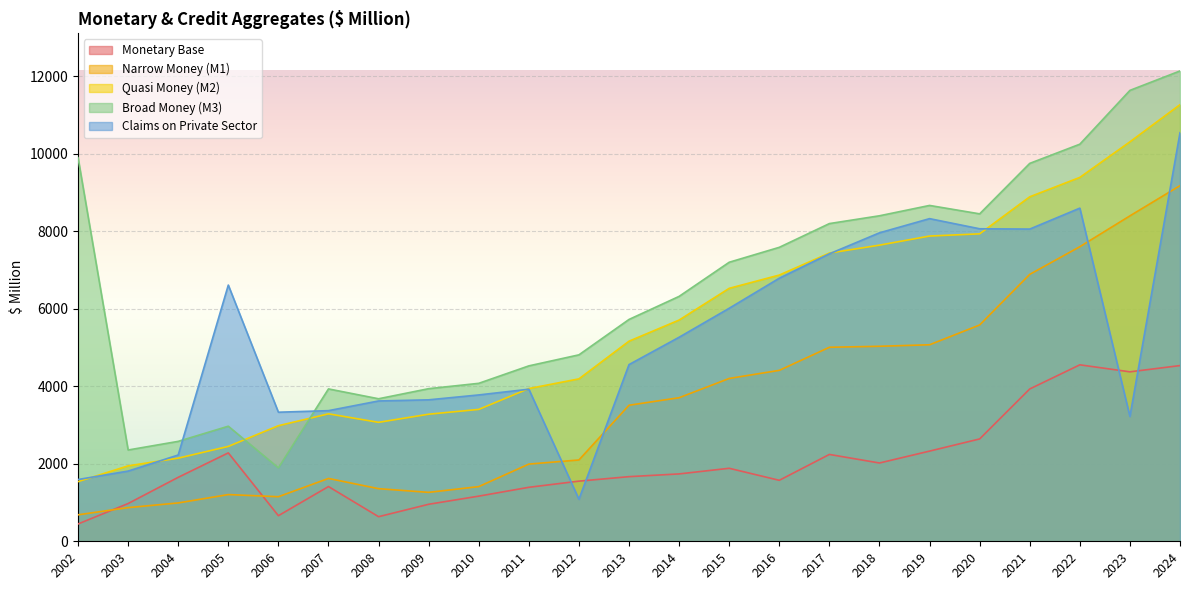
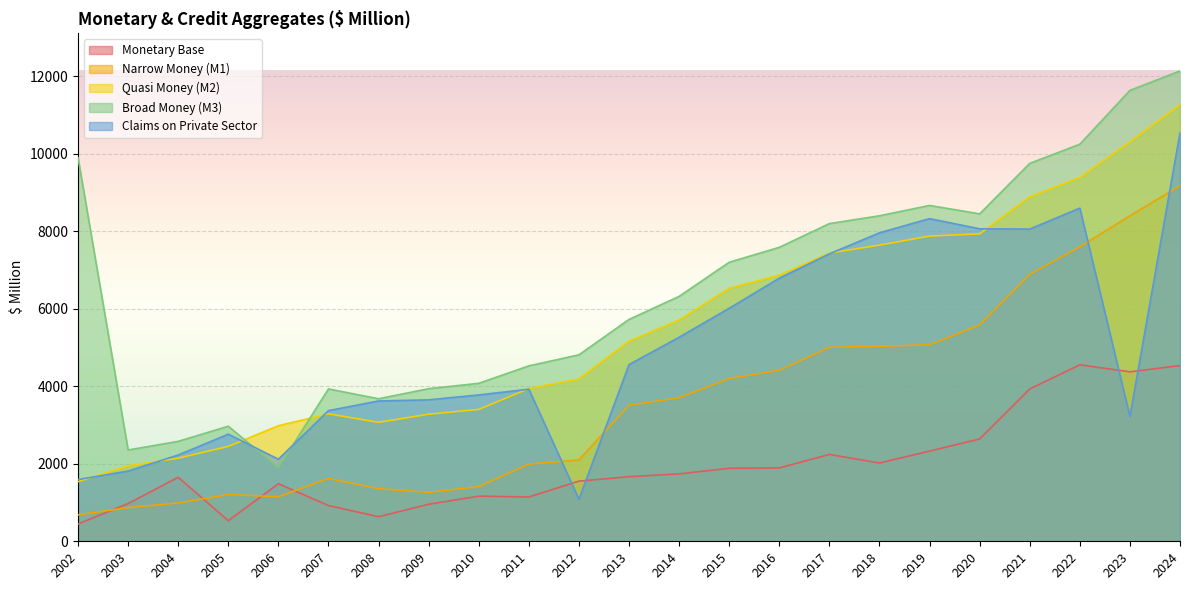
  {
    "Monetary Base": {
      "2002": 400,
      "2003": 1000,
      "2004": 1700,
-     "2005": 2300,
-     "2006": 700,
-     "2007": 1400,
+     "2005": 500,
+     "2006": 1500,
+     "2007": 900,
      "2008": 600,
      "2009": 1000,
      "2010": 1200,
-     "2011": 1400,
+     "2011": 1100,
      "2012": 1600,
      "2013": 1700,
      "2014": 1700,
      "2015": 1900,
-     "2016": 1600,
+     "2016": 1900,
      "2017": 2200,
      "2018": 2000,
      "2019": 2300,
      "2020": 2600,
      "2021": 3900,
      "2022": 4600,
      "2023": 4400,
      "2024": 4500
    },
    "Broad Money (M3)": {
      "2002": 9900,
      "2003": 2400,
      "2004": 2600,
      "2005": 3000,
      "2006": 1900,
      "2007": 3900,
      "2009": 3900,
      "2010": 4100,
      "2011": 4500,
      "2012": 4800,
      "2013": 5700,
      "2014": 6300,
      "2015": 7200,
      "2016": 7600,
      "2017": 8200,
      "2018": 8400,
      "2019": 8700,
      "2020": 8400,
      "2021": 9700,
      "2022": 10200,
      "2023": 11600,
      "2024": 12100
    },
    "Claims on Private Sector": {
      "2003": 1800,
      "2004": 2200,
-     "2005": 6600,
-     "2006": 3300,
+     "2005": 2800,
+     "2006": 2100,
      "2007": 3400,
      "2009": 3600,
      "2010": 3800,
      "2012": 1100,
      "2013": 4600,
      "2014": 5300,
      "2015": 6000,
      "2016": 6800,
      "2018": 8000,
      "2019": 8300,
      "2020": 8100,
      "2021": 8100,
      "2022": 8600,
      "2023": 3200,
      "2024": 10500
    }
  }
